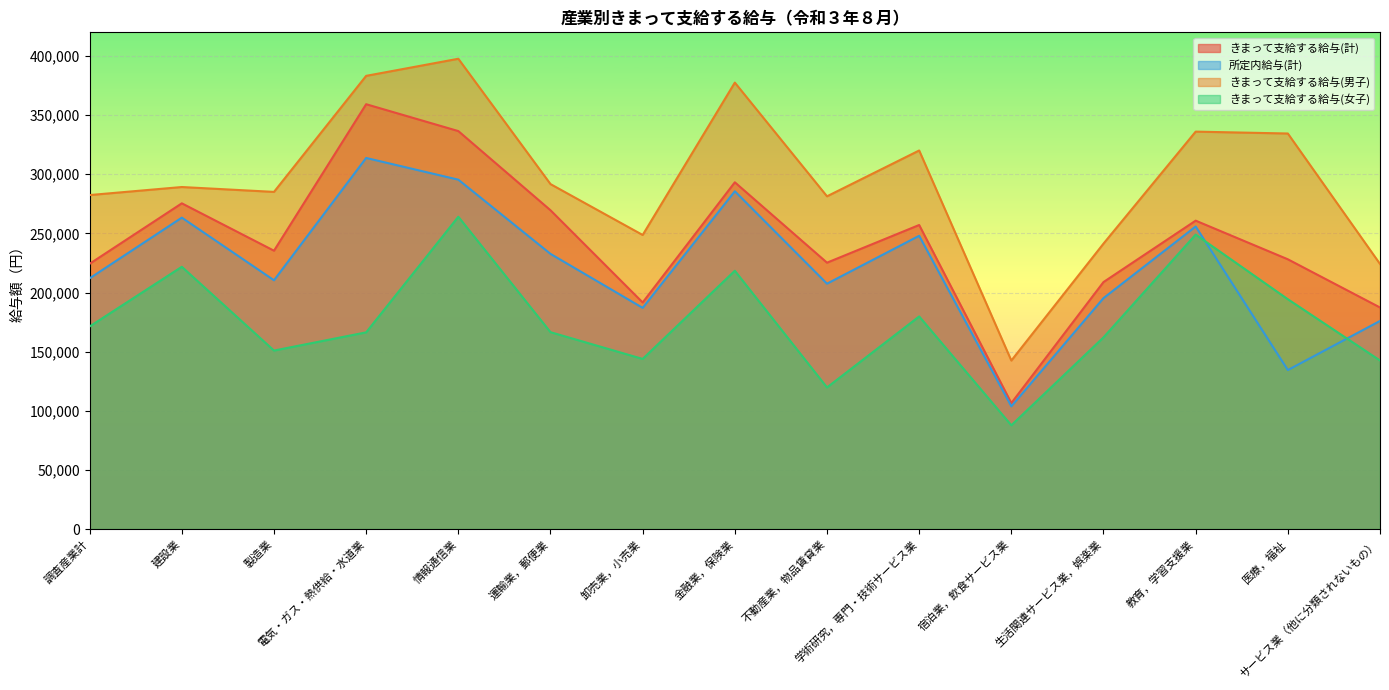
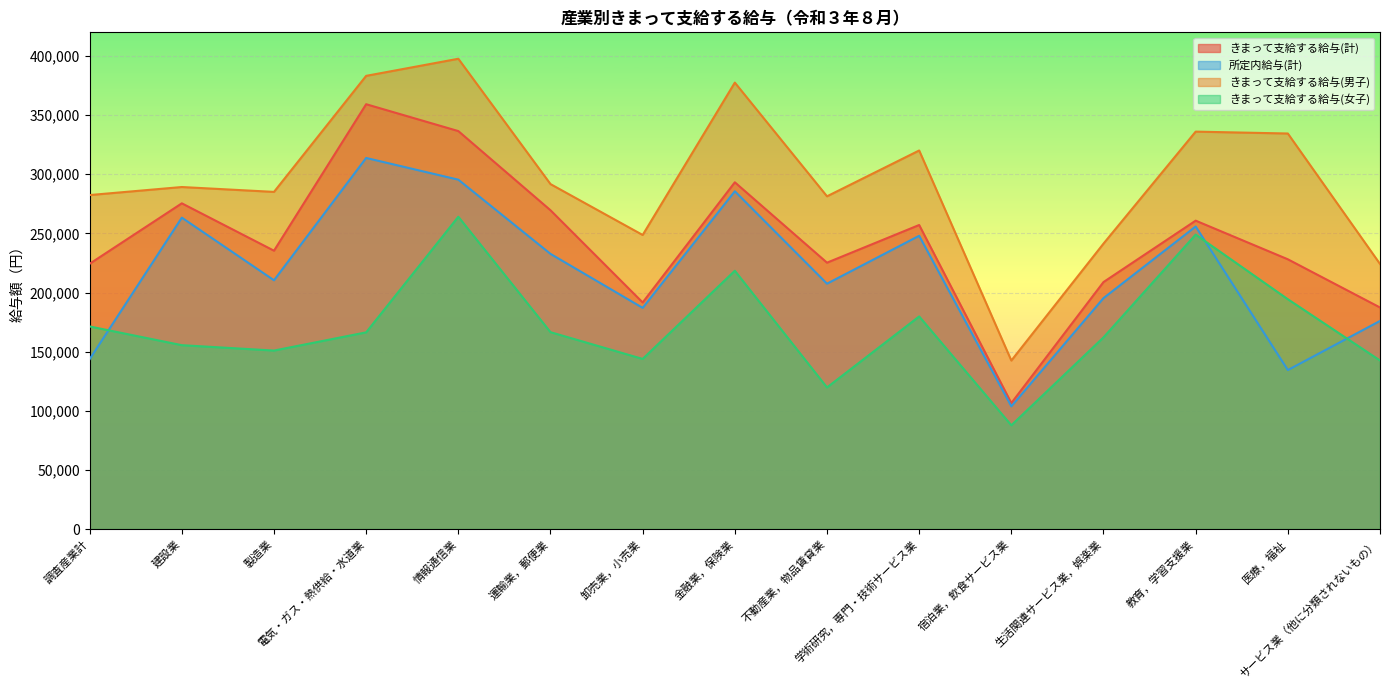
  {
    "所定内給与(計)": {
-     "調査産業計": "212,000",
+     "調査産業計": "144,000",
      "建設業": "263,000",
      "製造業": "210,000",
      "電気・ガス・熱供給・水道業": "314,000",
      "情報通信業": "295,000",
      "運輸業，郵便業": "233,000",
      "卸売業，小売業": "187,000",
      "金融業，保険業": "286,000",
      "不動産業，物品賃貸業": "207,000",
      "学術研究，専門・技術サービス業": "248,000",
      "宿泊業，飲食サービス業": "104,000",
      "生活関連サービス業，娯楽業": "195,000",
      "教育，学習支援業": "256,000",
      "医療，福祉": "134,000",
      "サービス業（他に分類されないもの）": "176,000"
    },
    "きまって支給する給与(女子)": {
      "調査産業計": "171,000",
-     "建設業": "222,000",
+     "建設業": "155,000",
      "製造業": "151,000",
      "電気・ガス・熱供給・水道業": "166,000",
      "情報通信業": "264,000",
      "運輸業，郵便業": "166,000",
      "卸売業，小売業": "144,000",
      "金融業，保険業": "218,000",
      "不動産業，物品賃貸業": "120,000",
      "学術研究，専門・技術サービス業": "180,000",
      "宿泊業，飲食サービス業": "88,000",
      "生活関連サービス業，娯楽業": "162,000",
      "教育，学習支援業": "249,000",
      "医療，福祉": "194,000",
      "サービス業（他に分類されないもの）": "143,000"
    }
  }
